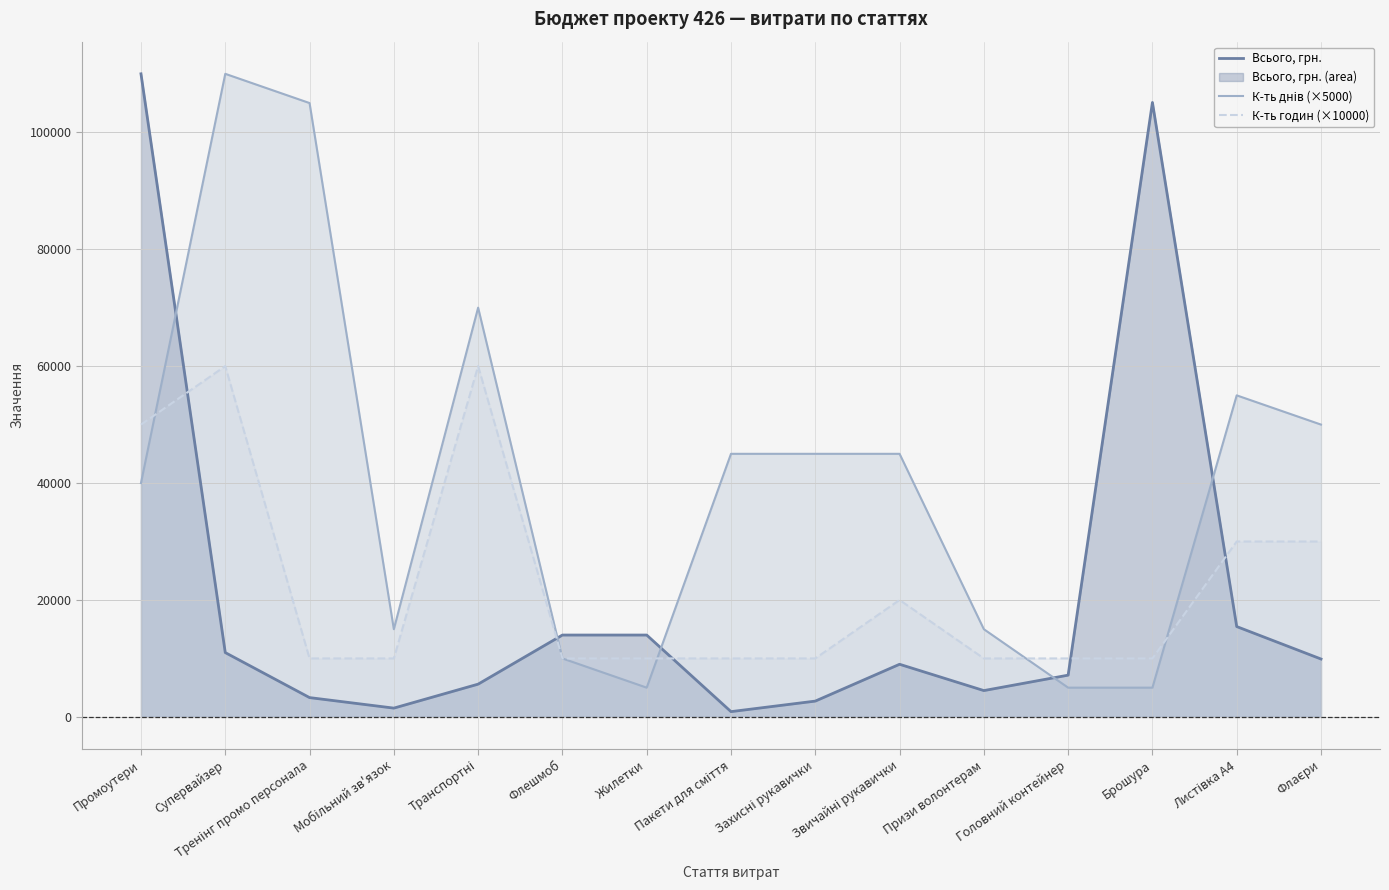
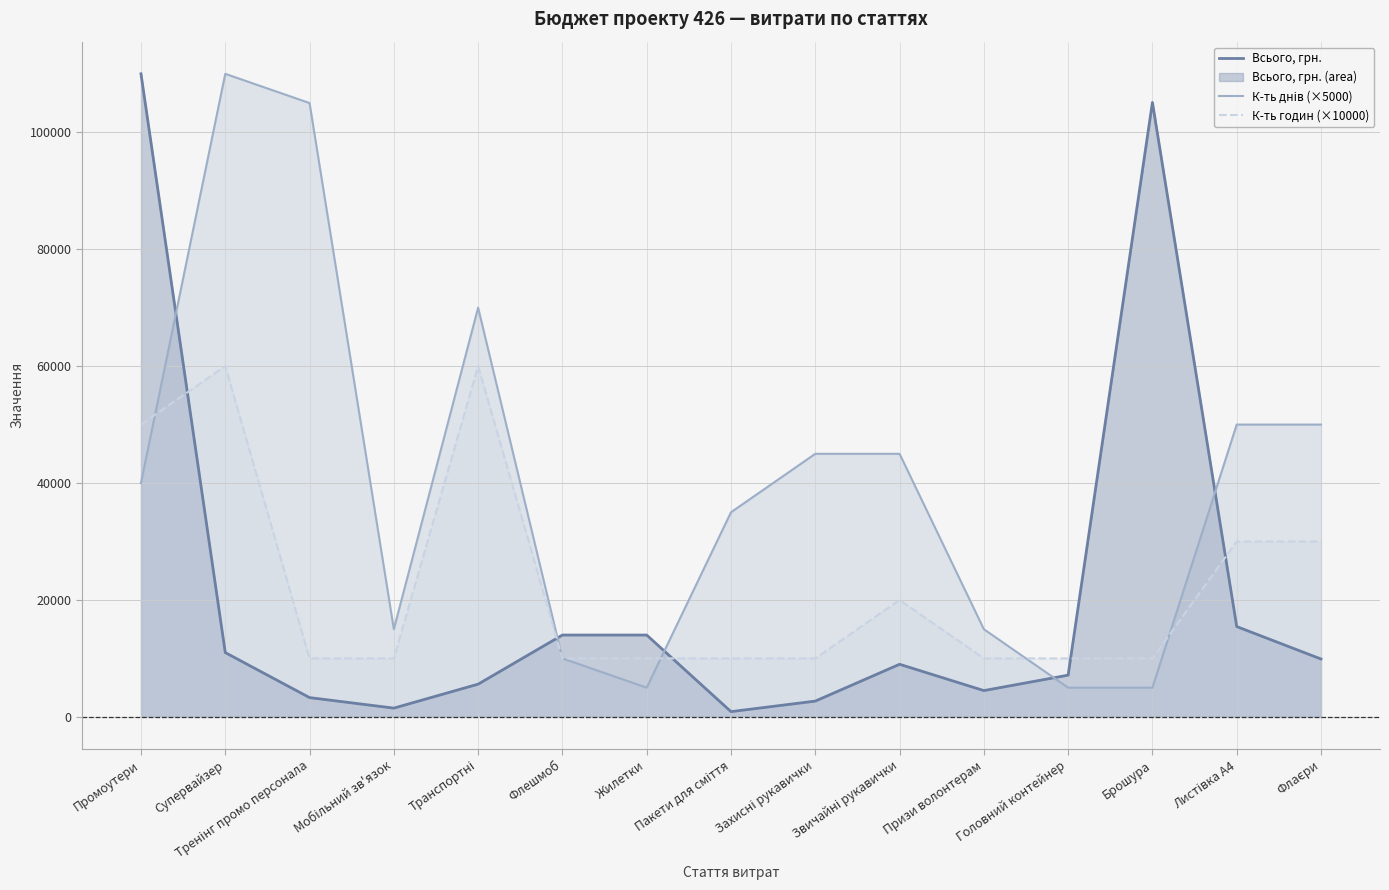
  {
    "К-ть днів (×5000)": {
      "Промоутери": 40000,
      "Супервайзер": 110000,
      "Тренінг промо персонала": 105000,
      "Мобільний зв'язок": 15000,
      "Транспортні": 70000,
      "Жилетки": 5000,
-     "Пакети для сміття": 45000,
+     "Пакети для сміття": 35000,
      "Захисні рукавички": 45000,
      "Звичайні рукавички": 45000,
      "Призи волонтерам": 15000,
      "Головний контейнер": 5000,
      "Брошура": 5000,
-     "Листівка А4": 55000,
+     "Листівка А4": 50000,
      "Флаєри": 50000
    }
  }
